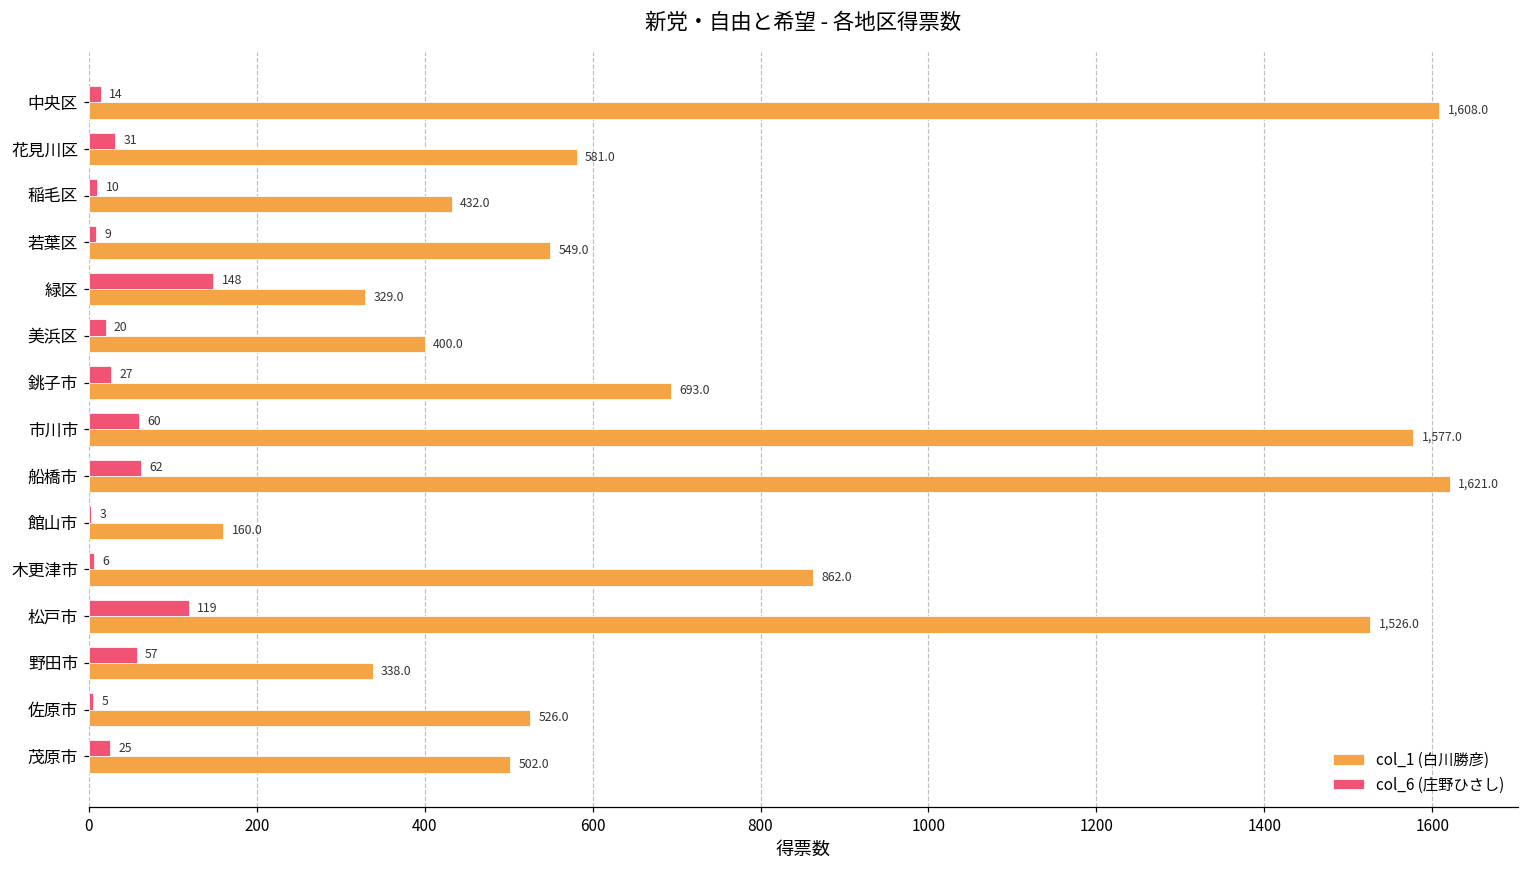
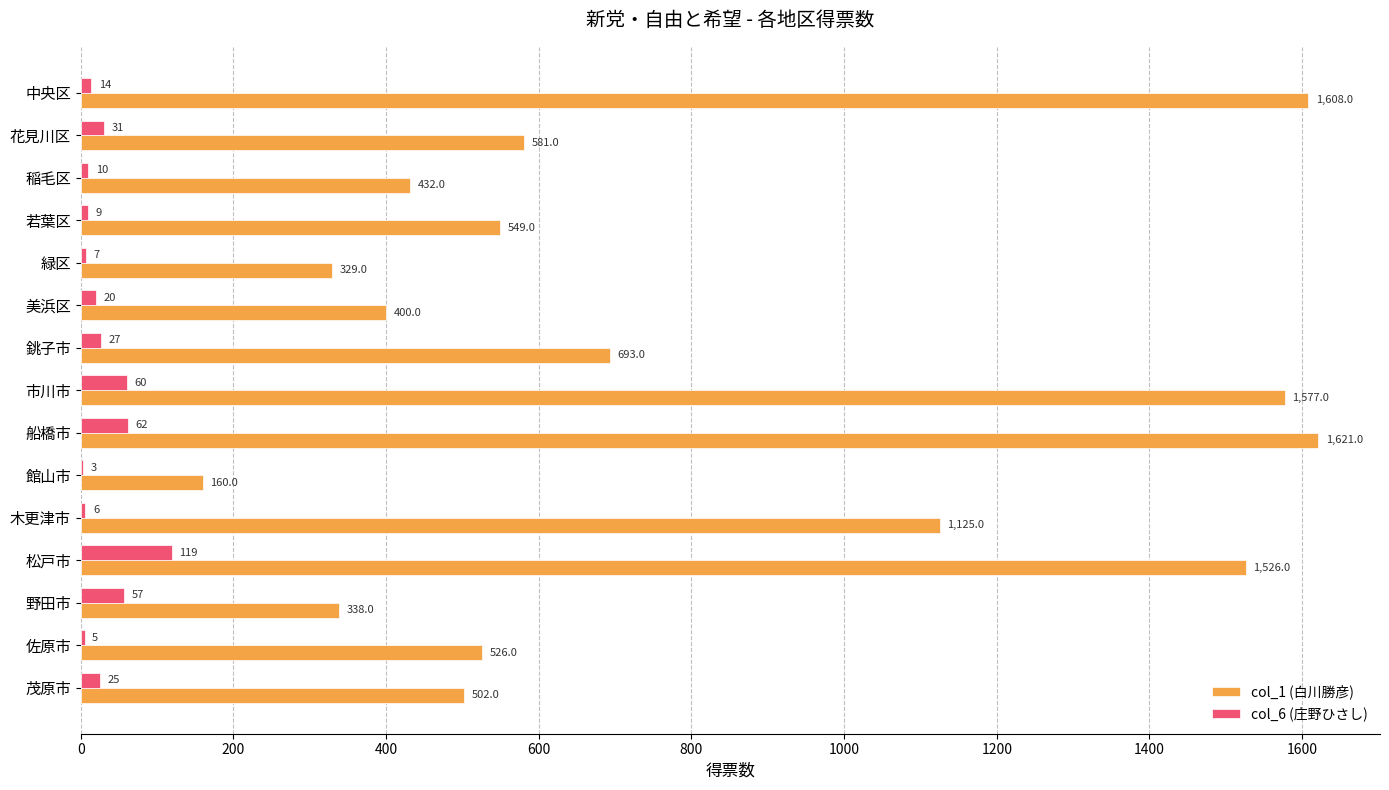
  {
    "col_1 (白川勝彦)": {
      "中央区": "1,608.0",
      "花見川区": "581.0",
      "稲毛区": "432.0",
      "若葉区": "549.0",
      "緑区": "329.0",
      "美浜区": "400.0",
      "銚子市": "693.0",
      "市川市": "1,577.0",
      "船橋市": "1,621.0",
      "館山市": "160.0",
-     "木更津市": "862.0",
+     "木更津市": "1,125.0",
      "松戸市": "1,526.0",
      "野田市": "338.0",
      "佐原市": "526.0",
      "茂原市": "502.0"
    },
    "col_6 (庄野ひさし)": {
      "中央区": "14",
      "花見川区": "31",
      "稲毛区": "10",
      "若葉区": "9",
-     "緑区": "148",
+     "緑区": "7",
      "美浜区": "20",
      "銚子市": "27",
      "市川市": "60",
      "船橋市": "62",
      "館山市": "3",
      "木更津市": "6",
      "松戸市": "119",
      "野田市": "57",
      "佐原市": "5",
      "茂原市": "25"
    }
  }
